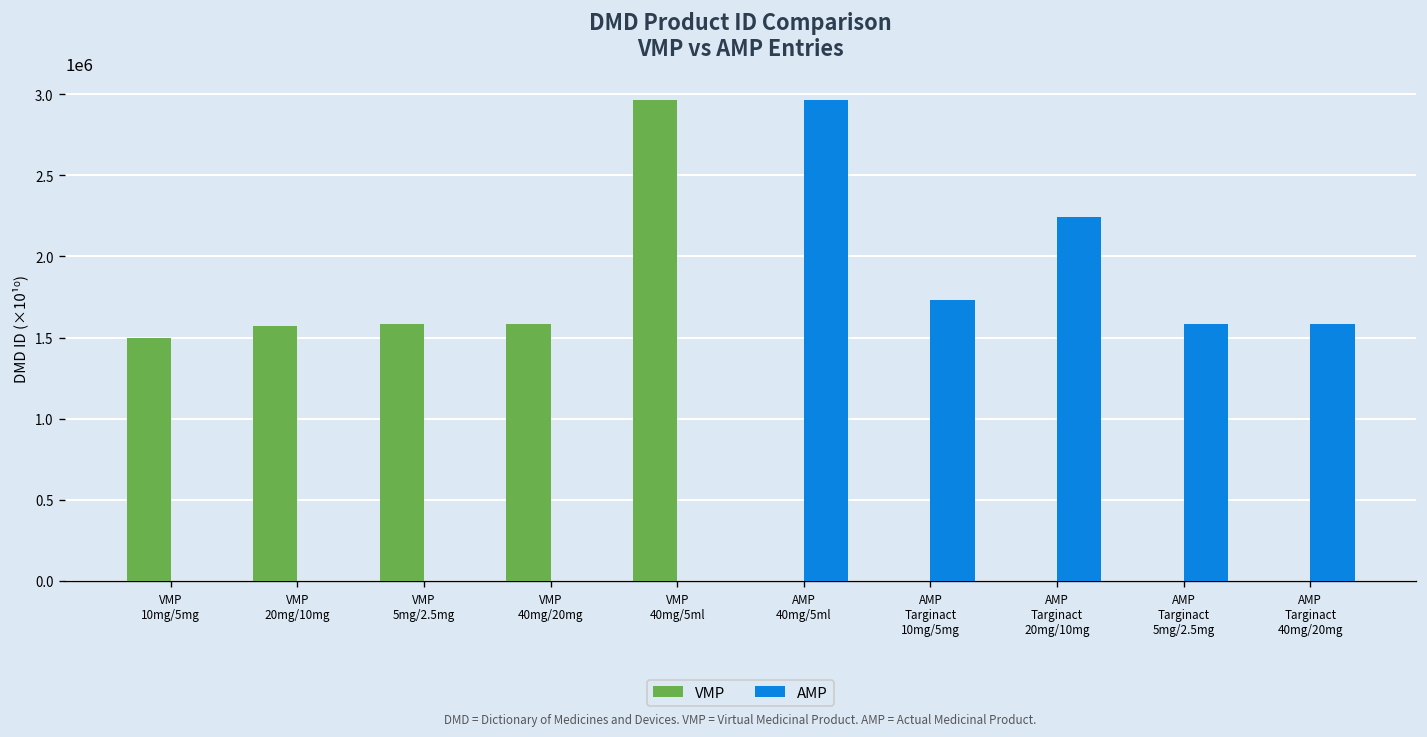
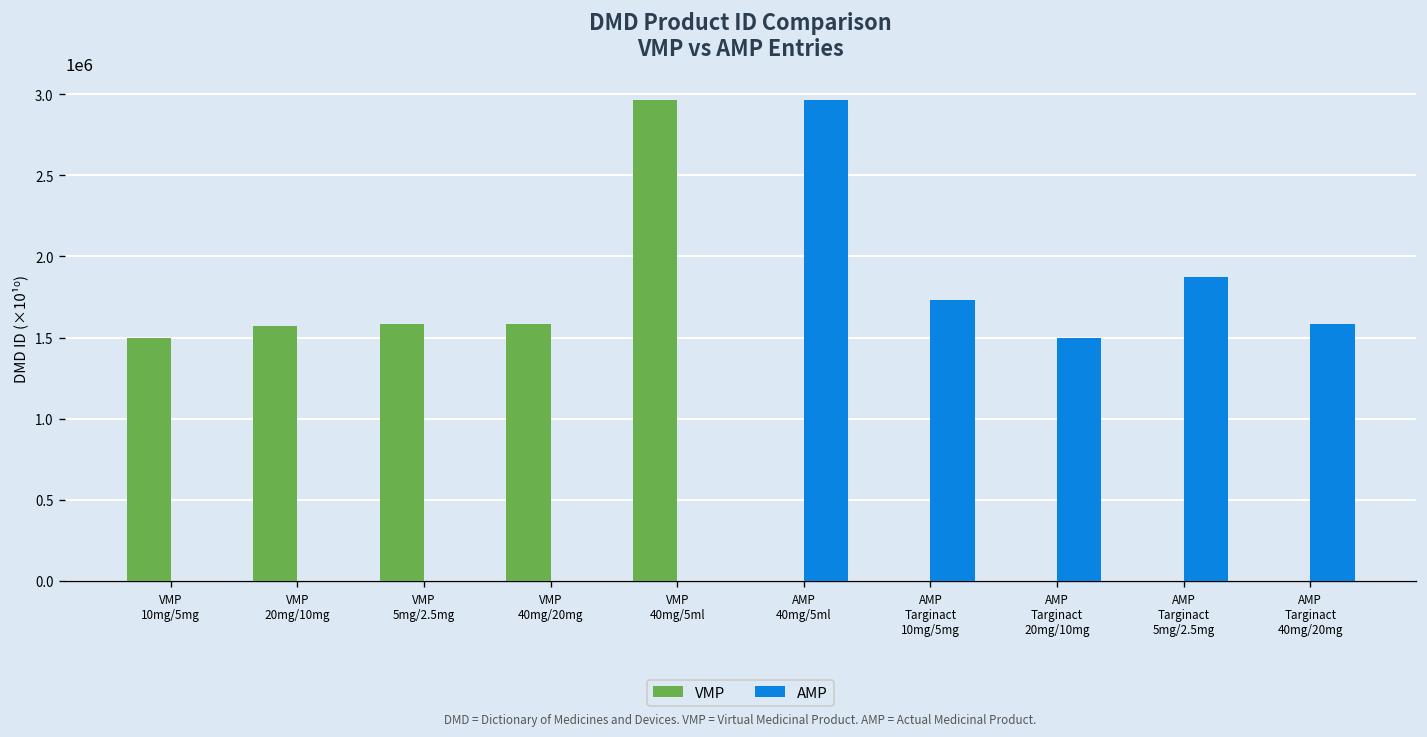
  {
    "VMP": {
      "VMP 10mg/5mg": 1500000,
      "VMP 20mg/10mg": 1570000,
      "VMP 5mg/2.5mg": 1590000,
      "VMP 40mg/20mg": 1590000,
      "VMP 40mg/5ml": 2970000,
      "AMP 40mg/5ml": 0,
      "AMP Targinact 10mg/5mg": 0,
      "AMP Targinact 20mg/10mg": 0,
      "AMP Targinact 5mg/2.5mg": 0,
      "AMP Targinact 40mg/20mg": 0
    },
    "AMP": {
      "VMP 10mg/5mg": 0,
      "VMP 20mg/10mg": 0,
      "VMP 5mg/2.5mg": 0,
      "VMP 40mg/20mg": 0,
      "VMP 40mg/5ml": 0,
      "AMP 40mg/5ml": 2970000,
      "AMP Targinact 10mg/5mg": 1730000,
-     "AMP Targinact 20mg/10mg": 2240000,
-     "AMP Targinact 5mg/2.5mg": 1590000,
+     "AMP Targinact 20mg/10mg": 1500000,
+     "AMP Targinact 5mg/2.5mg": 1870000,
      "AMP Targinact 40mg/20mg": 1590000
    }
  }
